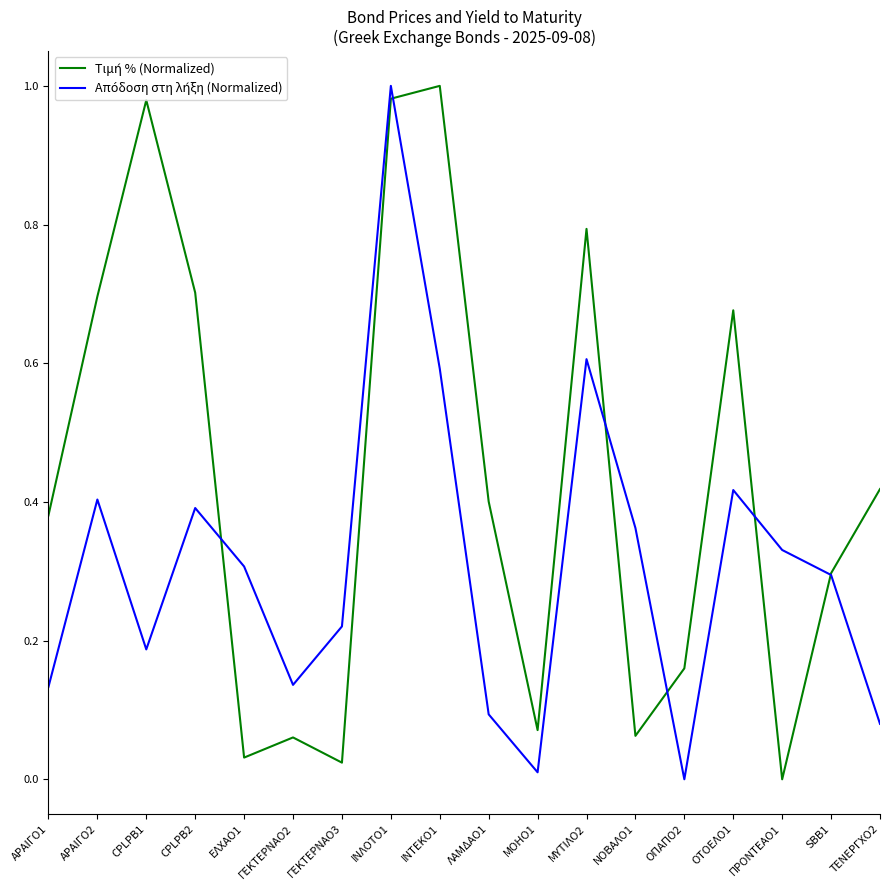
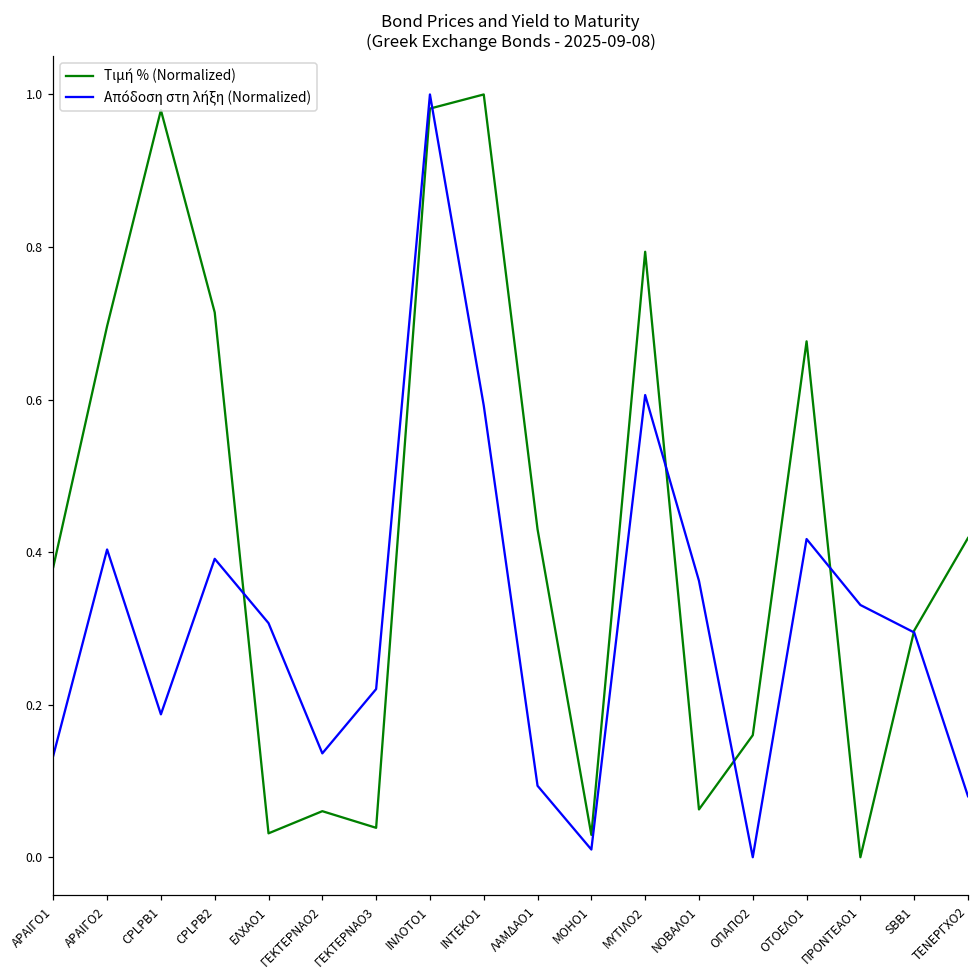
  {
    "Τιμή % (Normalized)": {
      "ΑΡΑΙΓΟ1": 0.38,
      "ΑΡΑΙΓΟ2": 0.70,
-     "CPLPB2": 0.70,
+     "CPLPB2": 0.71,
      "ΕΛΧΑΟ1": 0.03,
      "ΓΕΚΤΕΡΝΑΟ2": 0.06,
-     "ΓΕΚΤΕΡΝΑΟ3": 0.02,
+     "ΓΕΚΤΕΡΝΑΟ3": 0.04,
      "ΙΝΛΟΤΟ1": 0.98,
      "ΙΝΤΕΚΟ1": 1.00,
-     "ΛΑΜΔΑΟ1": 0.40,
-     "ΜΟΗΟ1": 0.07,
+     "ΛΑΜΔΑΟ1": 0.43,
+     "ΜΟΗΟ1": 0.03,
      "ΜΥΤΙΛΟ2": 0.79,
      "ΝΟΒΑΛΟ1": 0.06,
      "ΟΠΑΠΟ2": 0.16,
      "ΟΤΟΕΛΟ1": 0.68,
      "ΠΡΟΝΤΕΑΟ1": 0.00,
      "ΤΕΝΕΡΓΧΟ2": 0.42
    },
    "Απόδοση στη λήξη (Normalized)": {
      "ΑΡΑΙΓΟ1": 0.13,
      "ΑΡΑΙΓΟ2": 0.40,
      "CPLPB1": 0.19,
      "CPLPB2": 0.39,
      "ΕΛΧΑΟ1": 0.31,
      "ΓΕΚΤΕΡΝΑΟ2": 0.14,
      "ΓΕΚΤΕΡΝΑΟ3": 0.22,
      "ΙΝΛΟΤΟ1": 1.00,
      "ΙΝΤΕΚΟ1": 0.59,
      "ΛΑΜΔΑΟ1": 0.09,
      "ΜΟΗΟ1": 0.01,
      "ΜΥΤΙΛΟ2": 0.61,
      "ΝΟΒΑΛΟ1": 0.36,
      "ΟΠΑΠΟ2": 0.00,
      "ΟΤΟΕΛΟ1": 0.42,
      "ΠΡΟΝΤΕΑΟ1": 0.33,
      "ΤΕΝΕΡΓΧΟ2": 0.08
    }
  }
